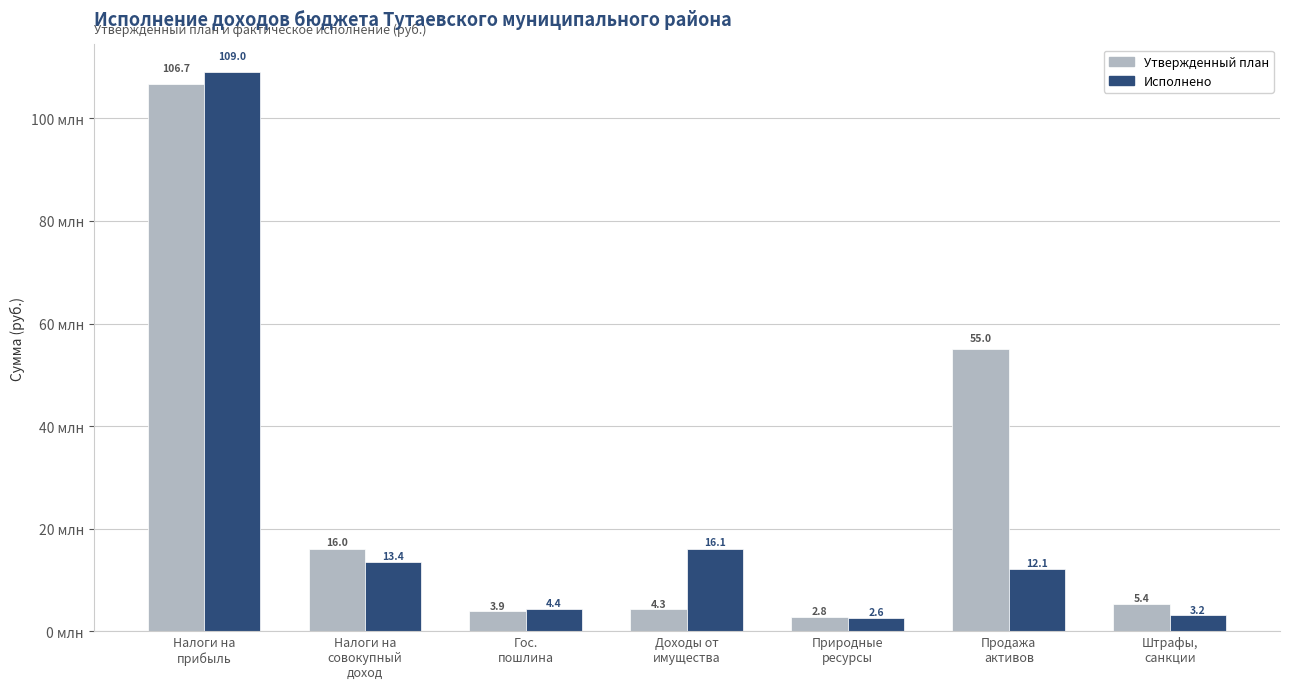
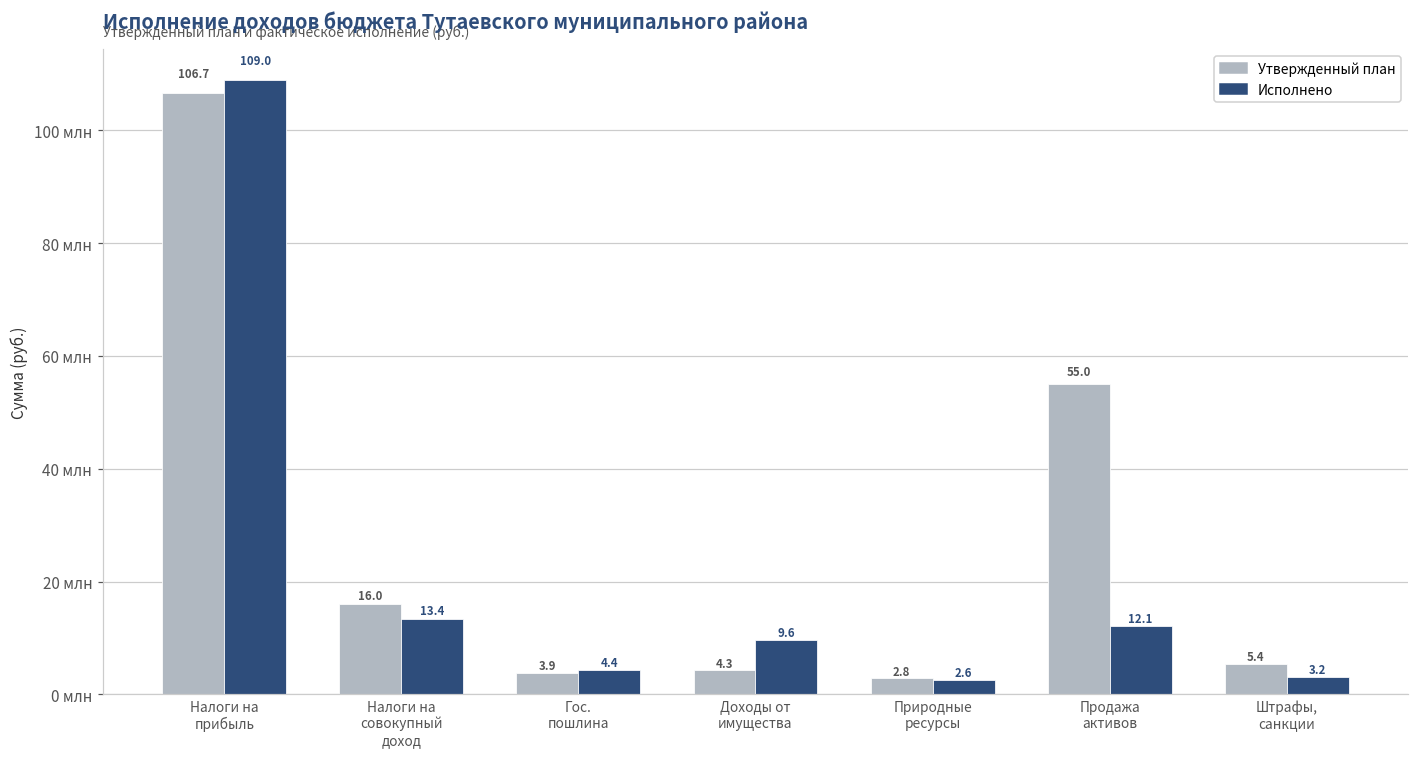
  {
    "Исполнено": {
-     "Доходы от имущества": 16.1
+     "Доходы от имущества": 9.6
    }
  }
